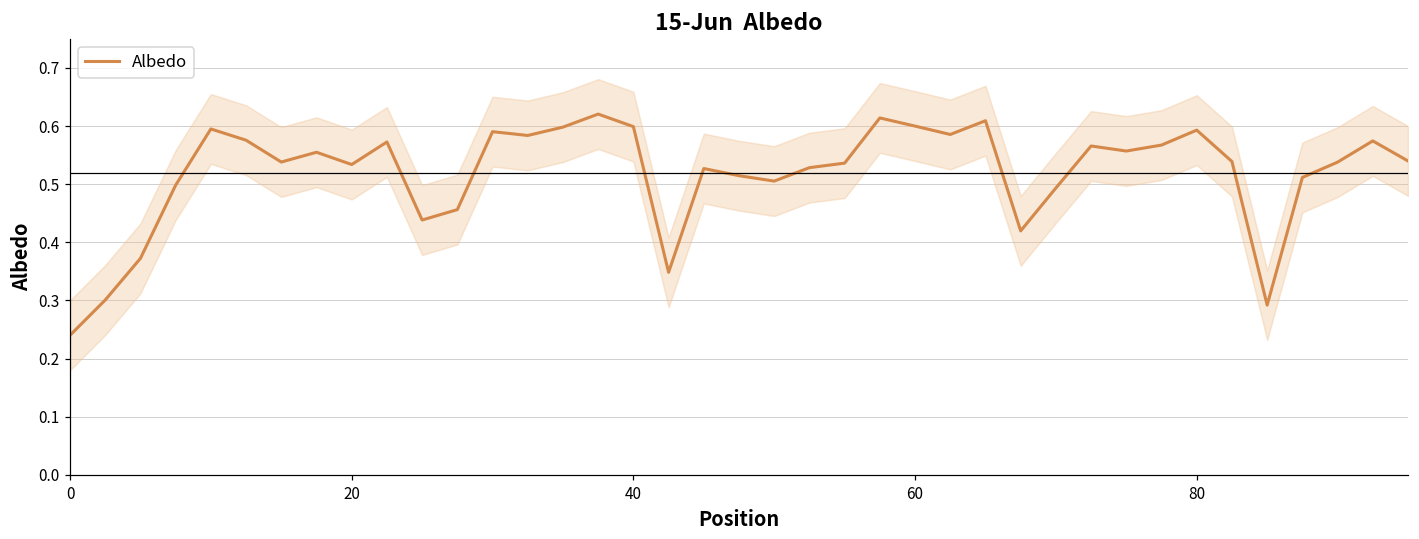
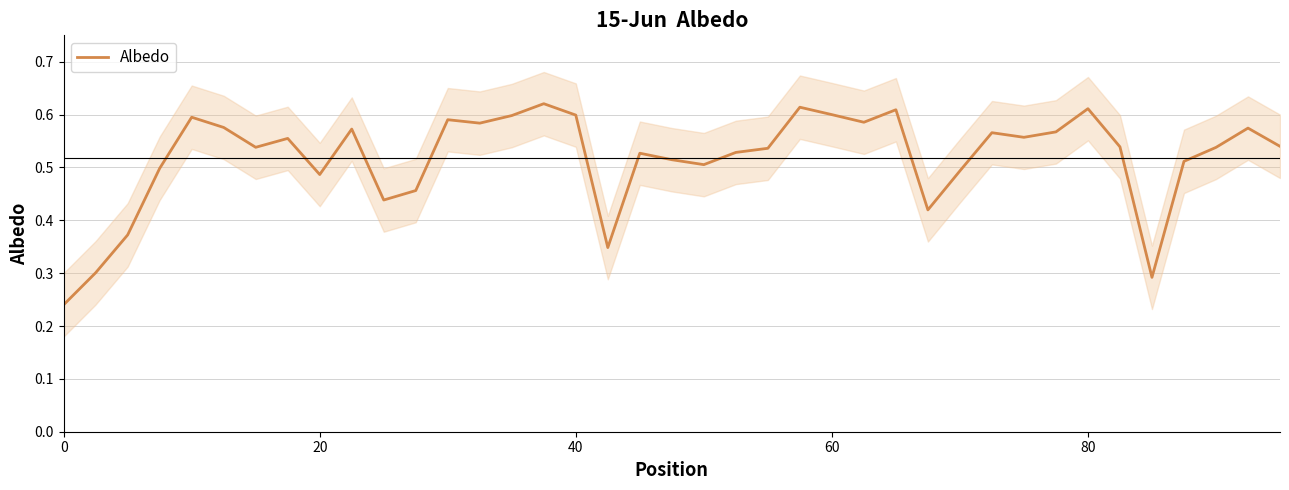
  {
    "Albedo": {
      "0": 0.24,
-     "20": 0.53,
+     "20": 0.49,
      "40": 0.60,
      "60": 0.60,
-     "80": 0.59
+     "80": 0.61
    }
  }
